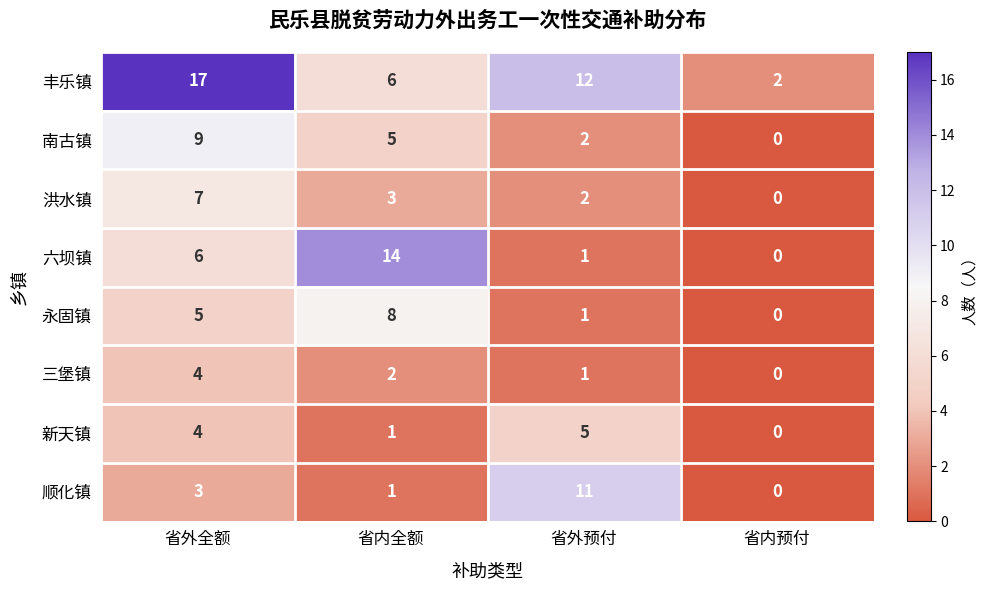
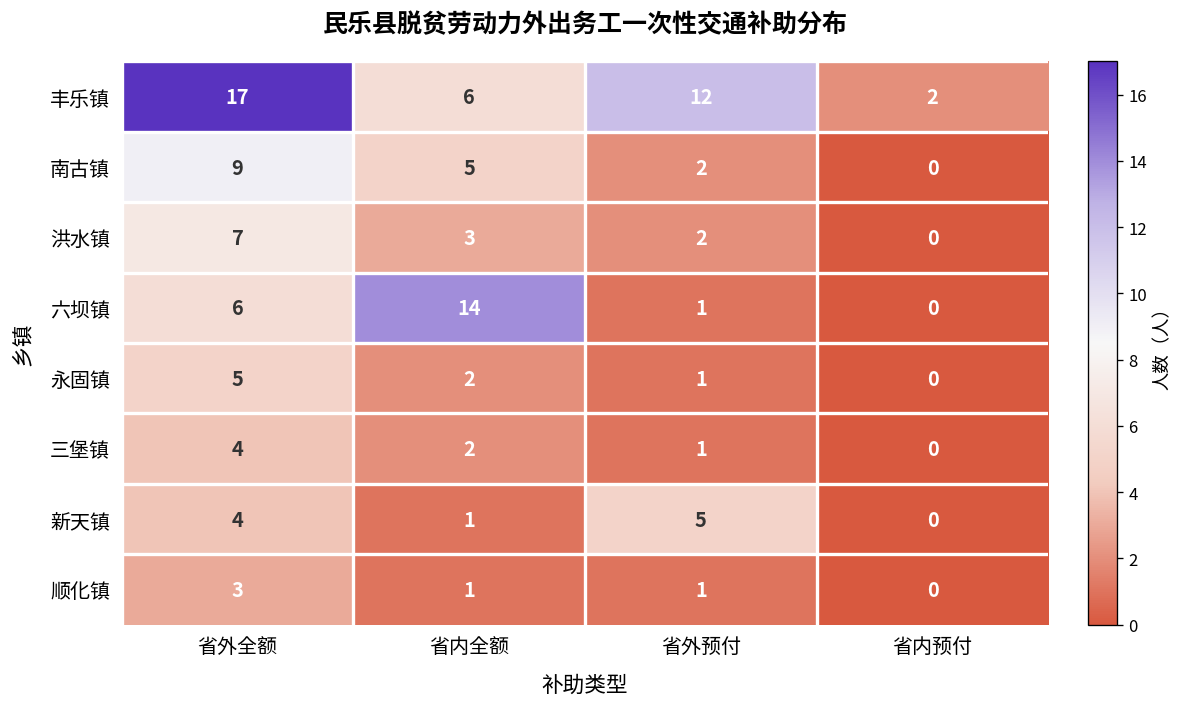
  {
    "丰乐镇": {
      "省外全额": 17,
      "省内全额": 6,
      "省外预付": 12,
      "省内预付": 2
    },
    "南古镇": {
      "省外全额": 9,
      "省内全额": 5,
      "省外预付": 2,
      "省内预付": 0
    },
    "洪水镇": {
      "省外全额": 7,
      "省内全额": 3,
      "省外预付": 2,
      "省内预付": 0
    },
    "六坝镇": {
      "省外全额": 6,
      "省内全额": 14,
      "省外预付": 1,
      "省内预付": 0
    },
    "永固镇": {
      "省外全额": 5,
-     "省内全额": 8,
+     "省内全额": 2,
      "省外预付": 1,
      "省内预付": 0
    },
    "三堡镇": {
      "省外全额": 4,
      "省内全额": 2,
      "省外预付": 1,
      "省内预付": 0
    },
    "新天镇": {
      "省外全额": 4,
      "省内全额": 1,
      "省外预付": 5,
      "省内预付": 0
    },
    "顺化镇": {
      "省外全额": 3,
      "省内全额": 1,
-     "省外预付": 11,
+     "省外预付": 1,
      "省内预付": 0
    }
  }
